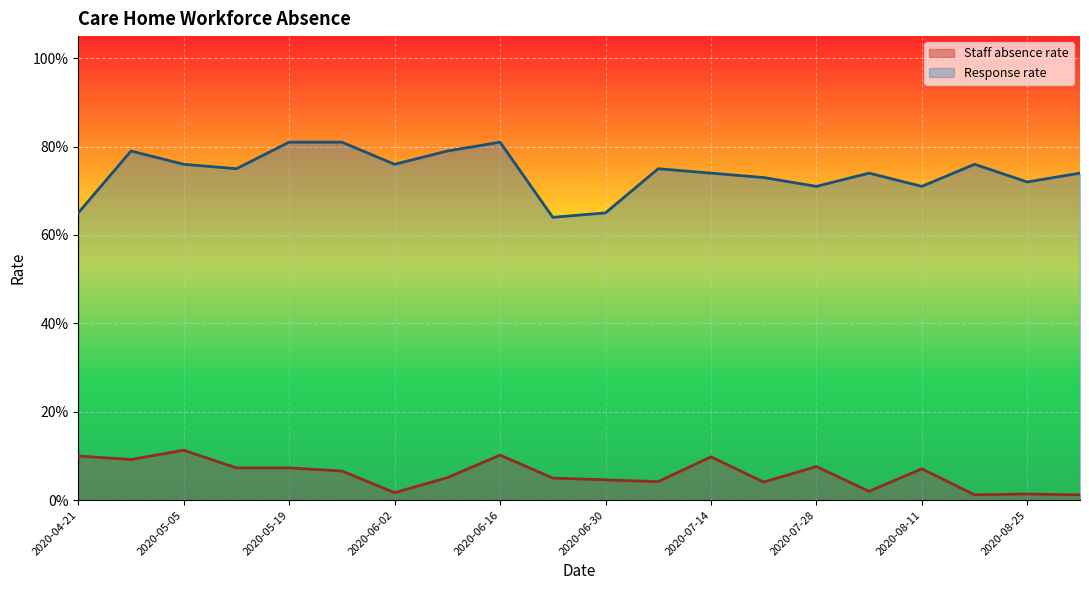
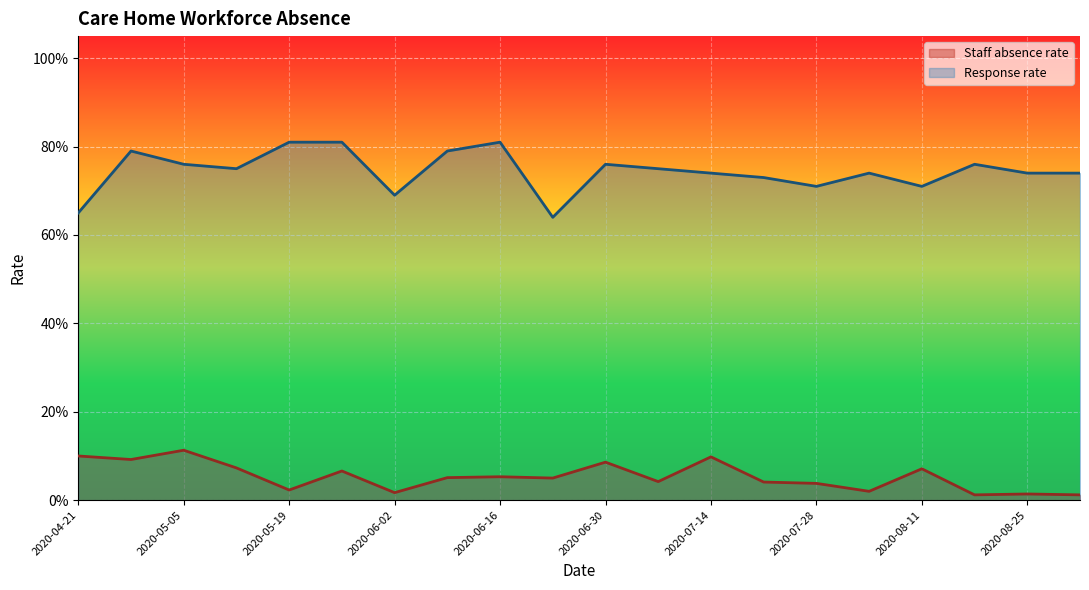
  {
    "Staff absence rate": {
      "2020-04-21": "10%",
      "2020-05-05": "11%",
-     "2020-05-19": "7%",
+     "2020-05-19": "2%",
      "2020-06-02": "2%",
-     "2020-06-16": "10%",
-     "2020-06-30": "5%",
+     "2020-06-16": "5%",
+     "2020-06-30": "9%",
      "2020-07-14": "10%",
-     "2020-07-28": "8%",
+     "2020-07-28": "4%",
      "2020-08-11": "7%",
      "2020-08-25": "1%"
    },
    "Response rate": {
      "2020-04-21": "65%",
      "2020-05-05": "76%",
      "2020-05-19": "81%",
-     "2020-06-02": "76%",
+     "2020-06-02": "69%",
      "2020-06-16": "81%",
-     "2020-06-30": "65%",
+     "2020-06-30": "76%",
      "2020-07-14": "74%",
      "2020-07-28": "71%",
      "2020-08-11": "71%",
-     "2020-08-25": "72%"
+     "2020-08-25": "74%"
    }
  }
